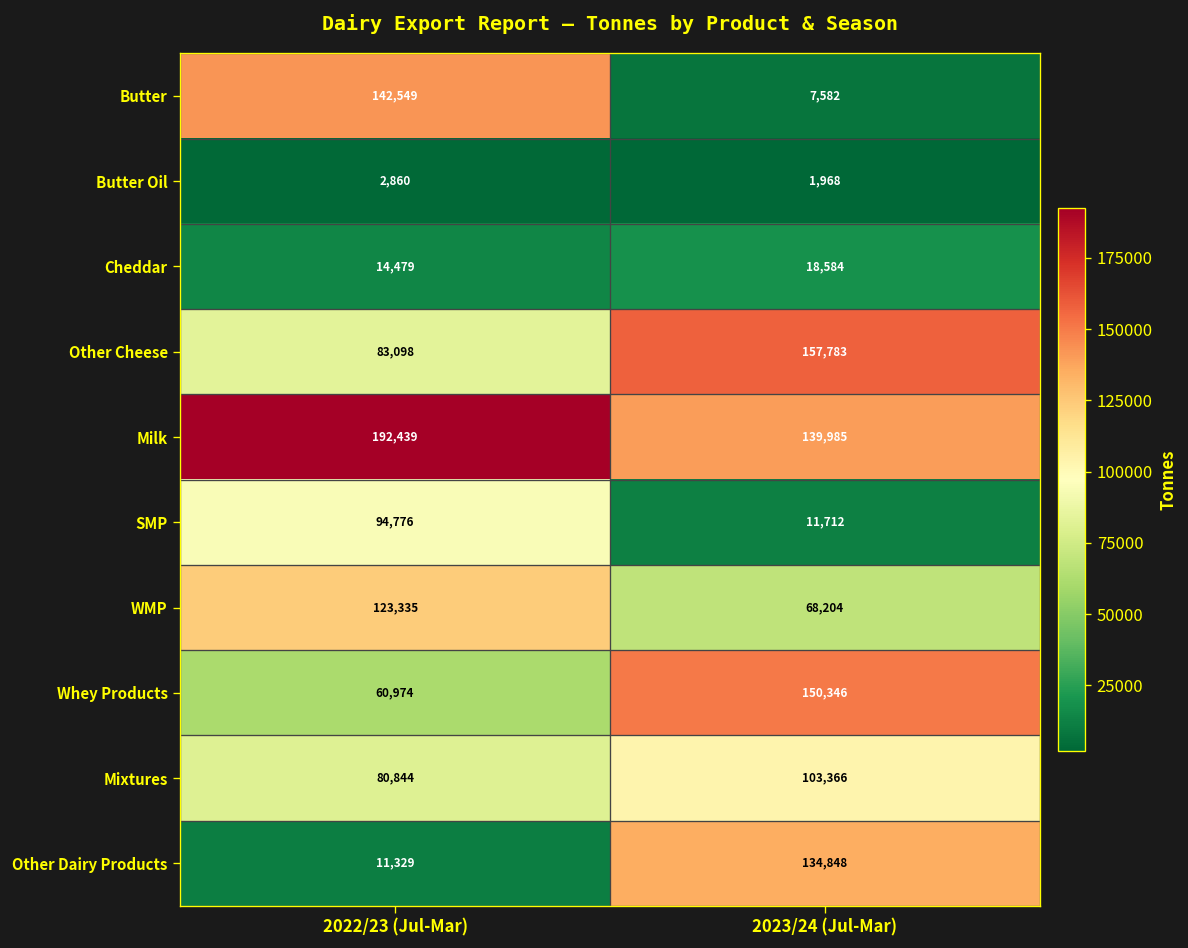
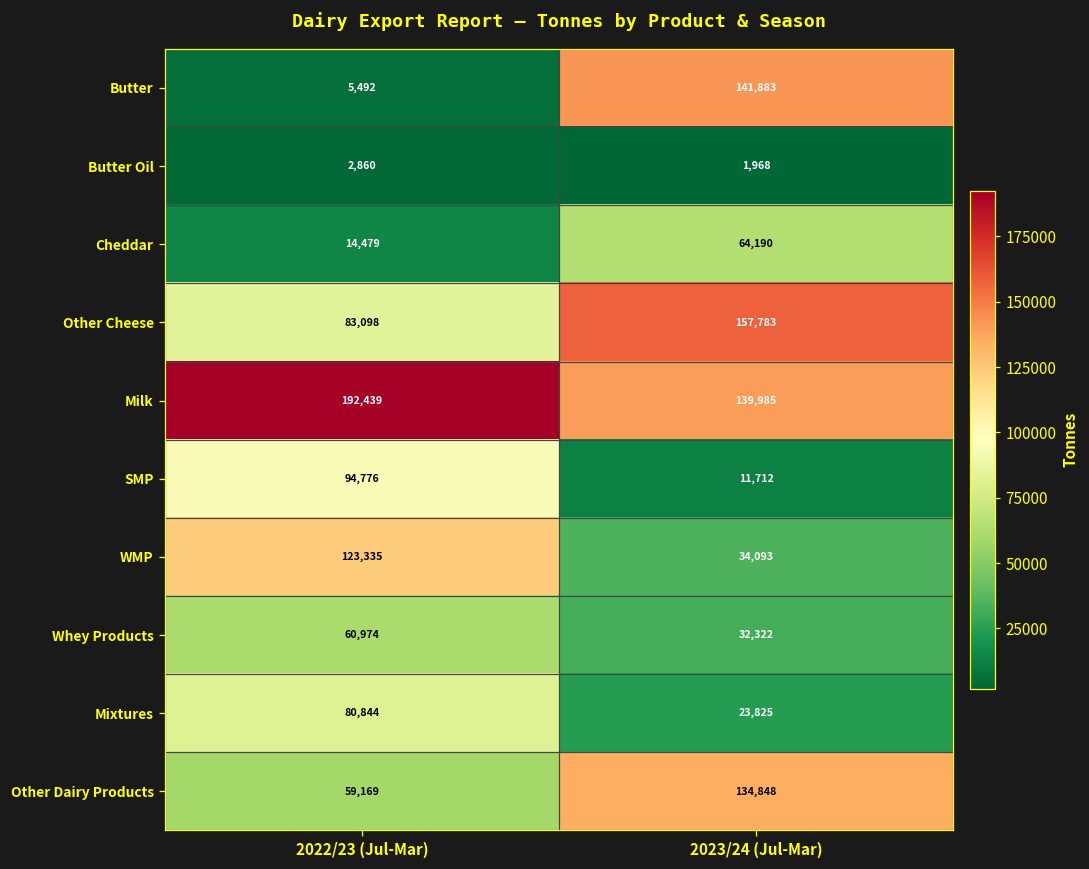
  {
    "Butter": {
-     "2022/23 (Jul-Mar)": "142,549",
-     "2023/24 (Jul-Mar)": "7,582"
+     "2022/23 (Jul-Mar)": "5,492",
+     "2023/24 (Jul-Mar)": "141,883"
    },
    "Butter Oil": {
      "2022/23 (Jul-Mar)": "2,860",
      "2023/24 (Jul-Mar)": "1,968"
    },
    "Cheddar": {
      "2022/23 (Jul-Mar)": "14,479",
-     "2023/24 (Jul-Mar)": "18,584"
+     "2023/24 (Jul-Mar)": "64,190"
    },
    "Other Cheese": {
      "2022/23 (Jul-Mar)": "83,098",
      "2023/24 (Jul-Mar)": "157,783"
    },
    "Milk": {
      "2022/23 (Jul-Mar)": "192,439",
      "2023/24 (Jul-Mar)": "139,985"
    },
    "SMP": {
      "2022/23 (Jul-Mar)": "94,776",
      "2023/24 (Jul-Mar)": "11,712"
    },
    "WMP": {
      "2022/23 (Jul-Mar)": "123,335",
-     "2023/24 (Jul-Mar)": "68,204"
+     "2023/24 (Jul-Mar)": "34,093"
    },
    "Whey Products": {
      "2022/23 (Jul-Mar)": "60,974",
-     "2023/24 (Jul-Mar)": "150,346"
+     "2023/24 (Jul-Mar)": "32,322"
    },
    "Mixtures": {
      "2022/23 (Jul-Mar)": "80,844",
-     "2023/24 (Jul-Mar)": "103,366"
+     "2023/24 (Jul-Mar)": "23,825"
    },
    "Other Dairy Products": {
-     "2022/23 (Jul-Mar)": "11,329",
+     "2022/23 (Jul-Mar)": "59,169",
      "2023/24 (Jul-Mar)": "134,848"
    }
  }
